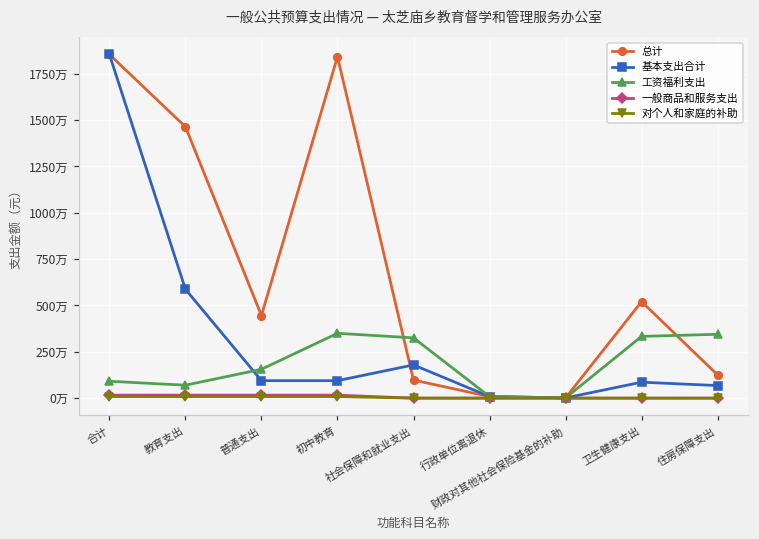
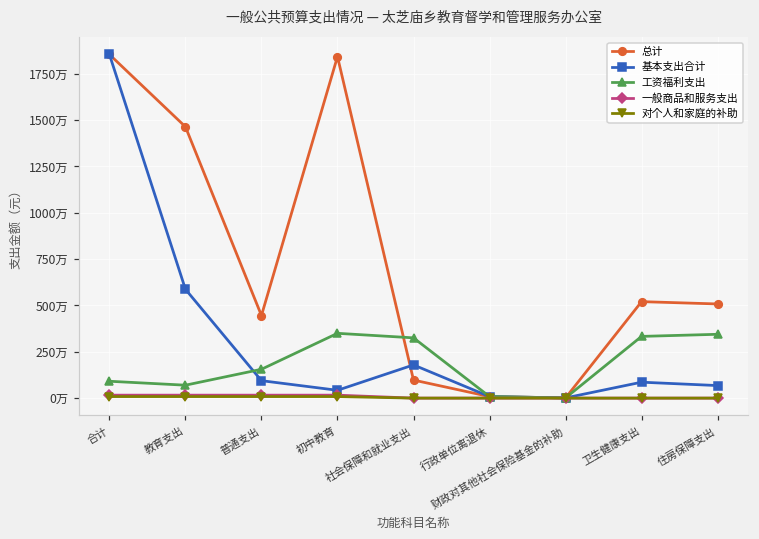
  {
    "总计": {
      "教育支出": "1460万",
      "普通支出": "450万",
      "初中教育": "1840万",
      "社会保障和就业支出": "100万",
      "卫生健康支出": "520万",
-     "住房保障支出": "130万"
+     "住房保障支出": "510万"
    },
    "基本支出合计": {
      "教育支出": "590万",
      "普通支出": "90万",
-     "初中教育": "90万",
+     "初中教育": "40万",
      "社会保障和就业支出": "180万",
      "卫生健康支出": "90万",
      "住房保障支出": "70万"
    },
    "工资福利支出": {
      "合计": "90万",
      "教育支出": "70万",
      "普通支出": "160万",
      "初中教育": "350万",
      "社会保障和就业支出": "330万",
      "卫生健康支出": "330万",
      "住房保障支出": "340万"
    }
  }
